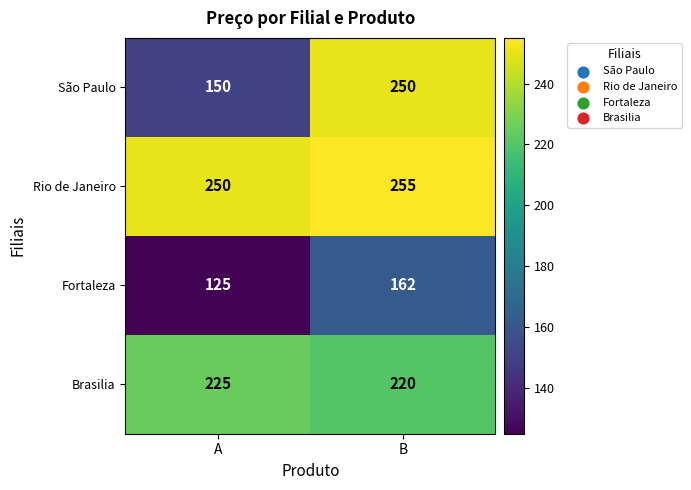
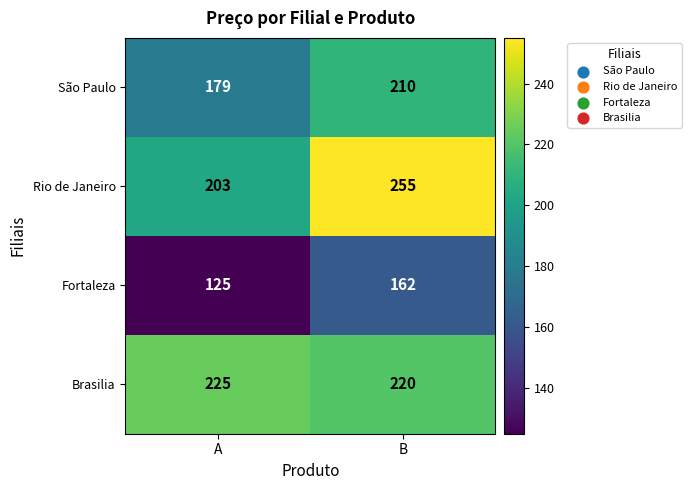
  {
    "São Paulo": {
-     "A": 150,
-     "B": 250
+     "A": 179,
+     "B": 210
    },
    "Rio de Janeiro": {
-     "A": 250,
+     "A": 203,
      "B": 255
    },
    "Fortaleza": {
      "A": 125,
      "B": 162
    },
    "Brasilia": {
      "A": 225,
      "B": 220
    }
  }
